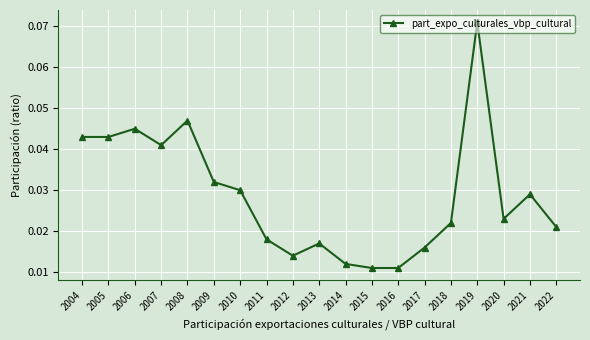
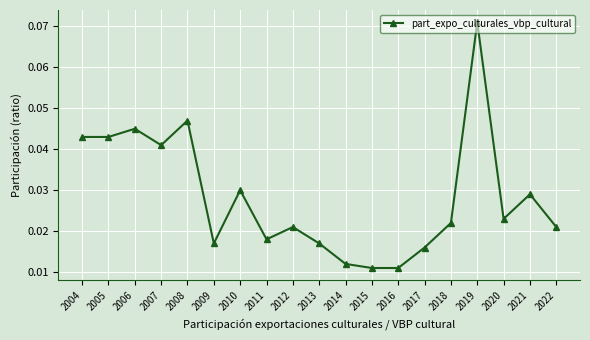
  {
    "2004": 0.043,
    "2005": 0.043,
    "2006": 0.045,
    "2007": 0.041,
    "2008": 0.047,
-   "2009": 0.032,
+   "2009": 0.017,
    "2010": 0.030,
    "2011": 0.018,
-   "2012": 0.014,
+   "2012": 0.021,
    "2013": 0.017,
    "2014": 0.012,
    "2015": 0.011,
    "2016": 0.011,
    "2017": 0.016,
    "2018": 0.022,
    "2020": 0.023,
    "2021": 0.029,
    "2022": 0.021
  }
